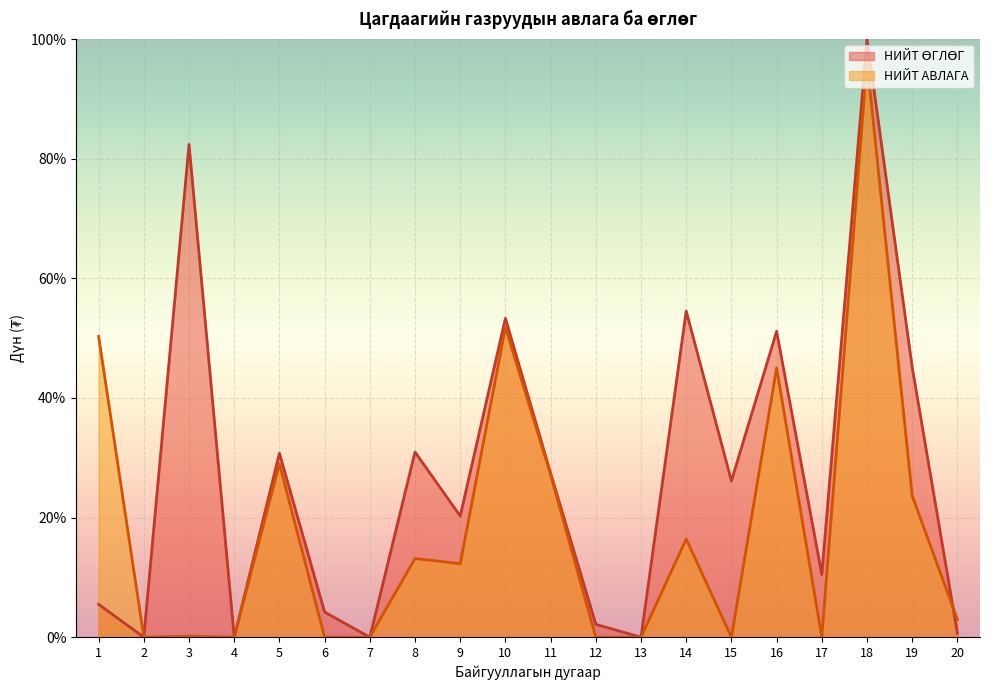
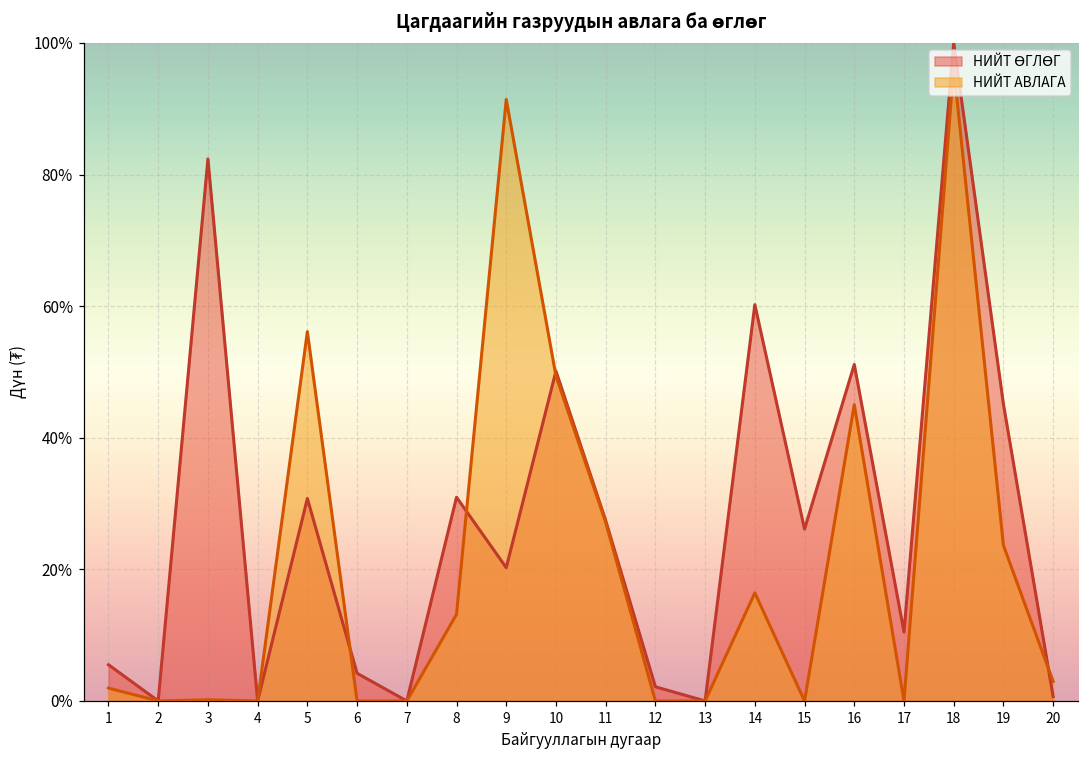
  {
    "НИЙТ ӨГЛӨГ": {
      "1": "6%",
      "3": "82%",
      "5": "31%",
      "6": "4%",
      "8": "31%",
      "9": "20%",
-     "10": "53%",
+     "10": "50%",
      "12": "2%",
-     "14": "55%",
+     "14": "60%",
      "15": "26%",
      "16": "51%",
      "17": "10%",
      "18": "100%",
      "19": "45%",
      "20": "1%"
    },
    "НИЙТ АВЛАГА": {
-     "1": "50%",
+     "1": "2%",
      "3": "0%",
-     "5": "29%",
+     "5": "56%",
      "6": "0%",
      "8": "13%",
-     "9": "12%",
-     "10": "52%",
+     "9": "91%",
+     "10": "49%",
      "12": "0%",
      "14": "16%",
      "15": "0%",
      "16": "45%",
      "17": "0%",
      "19": "24%",
      "20": "3%"
    }
  }
